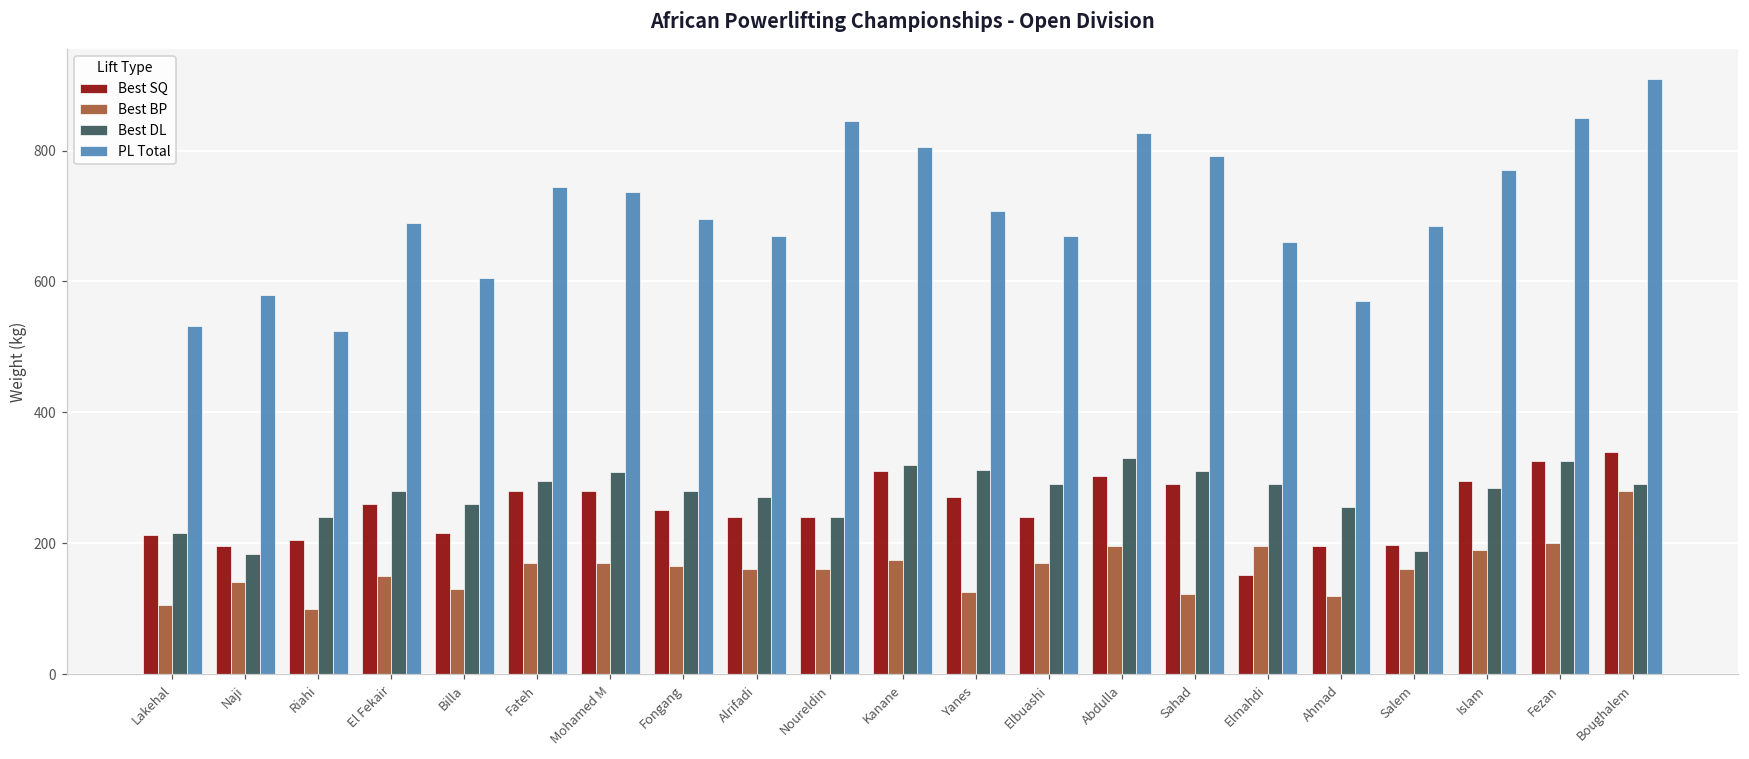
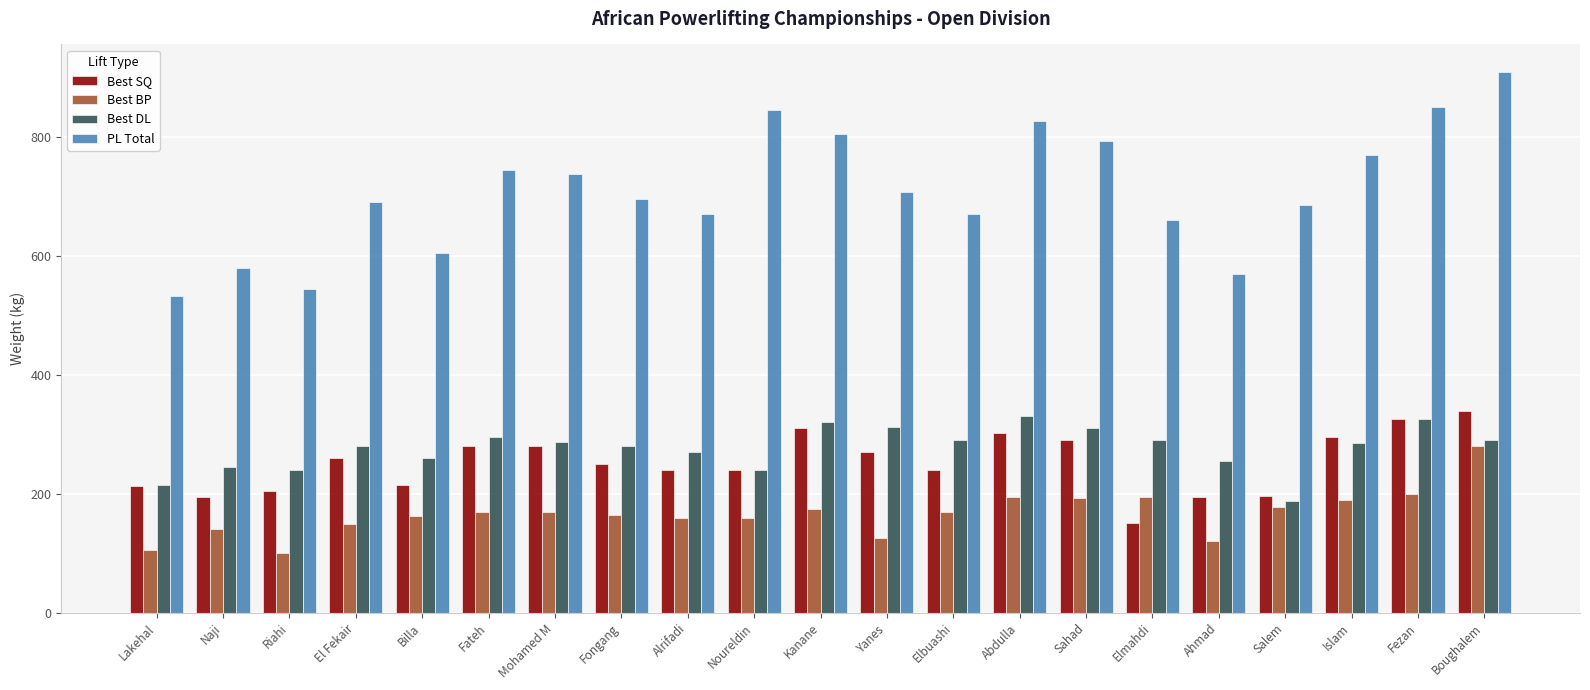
  {
    "Best SQ": {
      "Lakehal": 210,
      "Naji": 200,
      "Riahi": 210,
      "El Fekair": 260,
      "Billa": 220,
      "Fateh": 280,
      "Mohamed M": 280,
      "Fongang": 250,
      "Alrifadi": 240,
      "Noureldin": 240,
      "Kanane": 310,
      "Yanes": 270,
      "Elbuashi": 240,
      "Abdulla": 300,
      "Sahad": 290,
      "Elmahdi": 150,
      "Ahmad": 200,
      "Salem": 200,
      "Islam": 300,
      "Fezan": 330,
      "Boughalem": 340
    },
    "Best BP": {
      "Lakehal": 110,
      "Naji": 140,
      "Riahi": 100,
      "El Fekair": 150,
-     "Billa": 130,
+     "Billa": 160,
      "Fateh": 170,
      "Mohamed M": 170,
      "Fongang": 170,
      "Alrifadi": 160,
      "Noureldin": 160,
      "Kanane": 180,
      "Yanes": 130,
      "Elbuashi": 170,
      "Abdulla": 200,
-     "Sahad": 120,
+     "Sahad": 190,
      "Elmahdi": 200,
      "Ahmad": 120,
-     "Salem": 160,
+     "Salem": 180,
      "Islam": 190,
      "Fezan": 200,
      "Boughalem": 280
    },
    "Best DL": {
      "Lakehal": 220,
-     "Naji": 180,
+     "Naji": 250,
      "Riahi": 240,
      "El Fekair": 280,
      "Billa": 260,
      "Fateh": 300,
-     "Mohamed M": 310,
+     "Mohamed M": 290,
      "Fongang": 280,
      "Alrifadi": 270,
      "Noureldin": 240,
      "Kanane": 320,
      "Yanes": 310,
      "Elbuashi": 290,
      "Abdulla": 330,
      "Sahad": 310,
      "Elmahdi": 290,
      "Ahmad": 260,
      "Salem": 190,
      "Islam": 290,
      "Fezan": 330,
      "Boughalem": 290
    },
    "PL Total": {
      "Lakehal": 530,
      "Naji": 580,
-     "Riahi": 520,
+     "Riahi": 550,
      "El Fekair": 690,
      "Billa": 610,
      "Fateh": 750,
      "Mohamed M": 740,
      "Fongang": 700,
      "Alrifadi": 670,
      "Noureldin": 850,
      "Kanane": 810,
      "Yanes": 710,
      "Elbuashi": 670,
      "Abdulla": 830,
      "Sahad": 790,
      "Elmahdi": 660,
      "Ahmad": 570,
      "Salem": 690,
      "Islam": 770,
      "Fezan": 850,
      "Boughalem": 910
    }
  }
